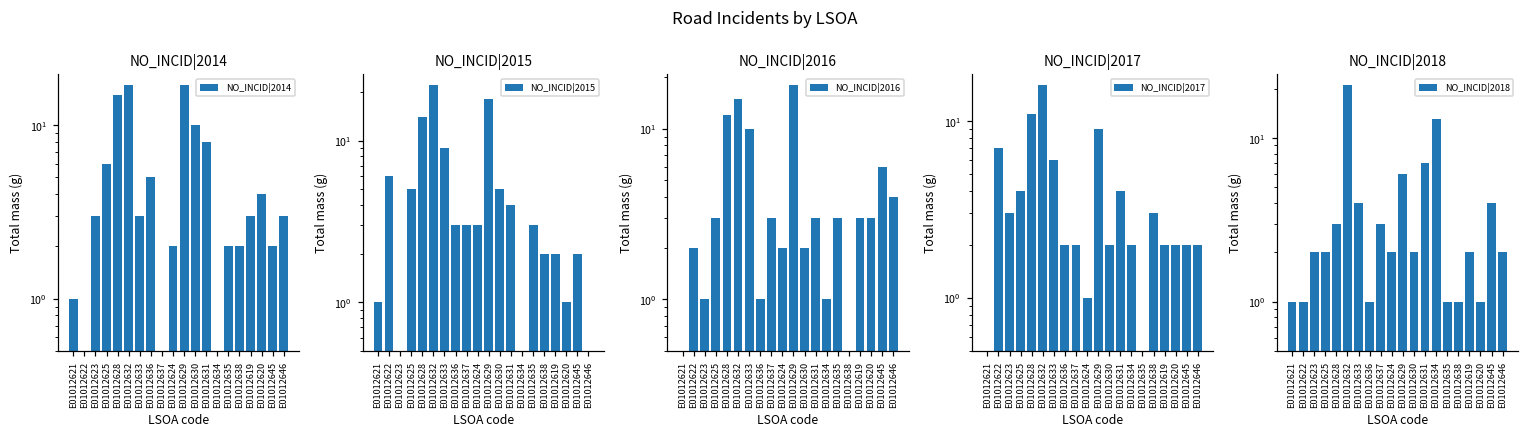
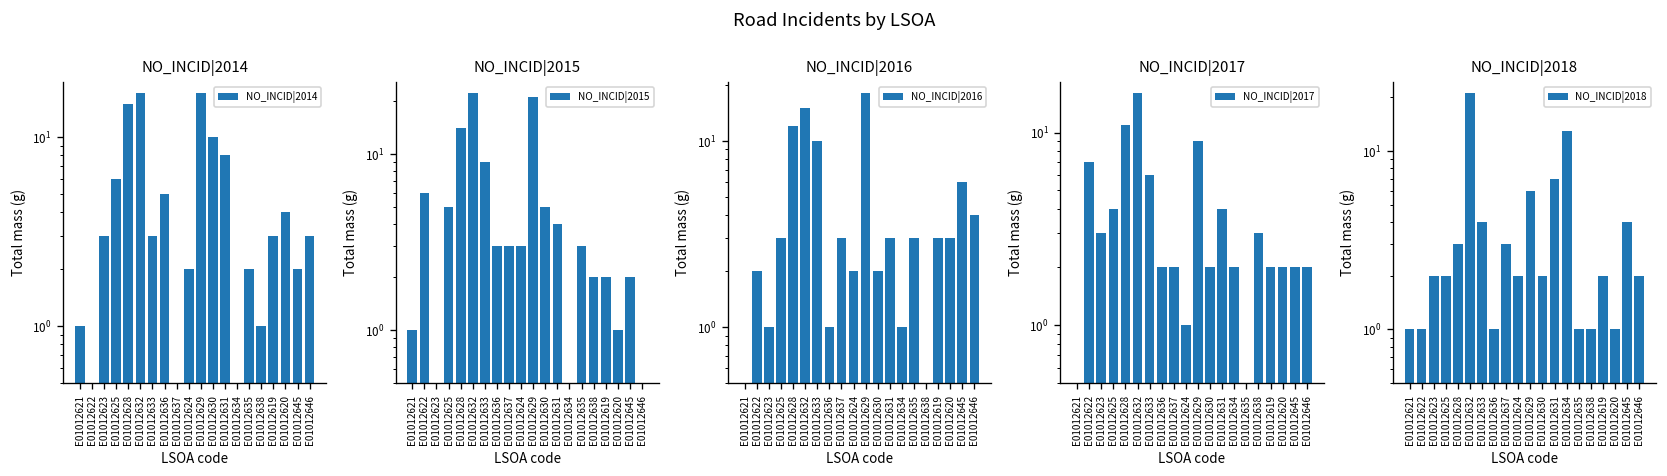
  {
    "NO_INCID|2014": {
      "E01012621": 1,
      "E01012623": 3,
      "E01012625": 6,
      "E01012628": 15,
      "E01012632": 17,
      "E01012633": 3,
      "E01012636": 5,
      "E01012624": 2,
      "E01012629": 17,
      "E01012630": 10,
      "E01012631": 8,
      "E01012635": 2,
-     "E01012638": 2,
+     "E01012638": 1,
      "E01012619": 3,
      "E01012620": 4,
      "E01012645": 2,
      "E01012646": 3
    },
    "NO_INCID|2015": {
      "E01012621": 1,
      "E01012622": 6,
      "E01012625": 5,
      "E01012628": 14,
      "E01012632": 22,
      "E01012633": 9,
      "E01012636": 3,
      "E01012637": 3,
      "E01012624": 3,
-     "E01012629": 18,
+     "E01012629": 21,
      "E01012630": 5,
      "E01012631": 4,
      "E01012635": 3,
      "E01012638": 2,
      "E01012619": 2,
      "E01012620": 1,
      "E01012645": 2
    },
    "NO_INCID|2016": {
      "E01012622": 2.0,
      "E01012623": 1.0,
      "E01012625": 3.0,
      "E01012628": 12,
      "E01012632": 15,
      "E01012633": 10,
      "E01012636": 1.0,
      "E01012637": 3.0,
      "E01012624": 2.0,
      "E01012629": 18,
      "E01012630": 2.0,
      "E01012631": 3.0,
      "E01012634": 1.0,
      "E01012635": 3.0,
      "E01012619": 3.0,
      "E01012620": 3.0,
      "E01012645": 6.0,
      "E01012646": 4.0
    },
    "NO_INCID|2017": {
      "E01012622": 7,
      "E01012623": 3.0,
      "E01012625": 4.0,
      "E01012628": 11,
      "E01012632": 16,
      "E01012633": 6.0,
      "E01012636": 2.0,
      "E01012637": 2.0,
      "E01012624": 1.0,
      "E01012629": 9,
      "E01012630": 2.0,
      "E01012631": 4.0,
      "E01012634": 2.0,
      "E01012638": 3.0,
      "E01012619": 2.0,
      "E01012620": 2.0,
      "E01012645": 2.0,
      "E01012646": 2.0
    },
    "NO_INCID|2018": {
      "E01012621": 1.0,
      "E01012622": 1.0,
      "E01012623": 2.0,
      "E01012625": 2.0,
      "E01012628": 3.0,
      "E01012632": 21,
      "E01012633": 4.0,
      "E01012636": 1.0,
      "E01012637": 3.0,
      "E01012624": 2.0,
      "E01012629": 6.0,
      "E01012630": 2.0,
      "E01012631": 7,
      "E01012634": 13,
      "E01012635": 1.0,
      "E01012638": 1.0,
      "E01012619": 2.0,
      "E01012620": 1.0,
      "E01012645": 4.0,
      "E01012646": 2.0
    }
  }
